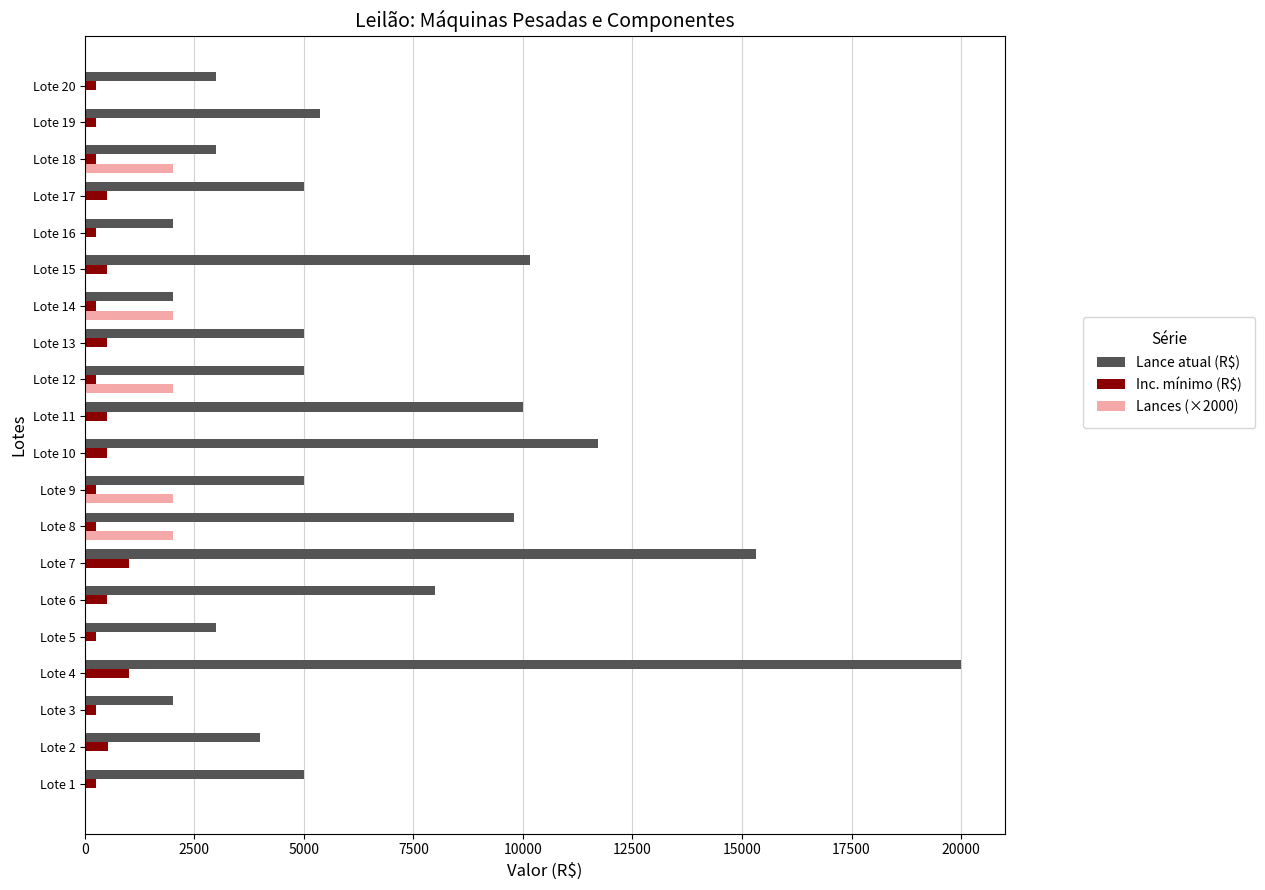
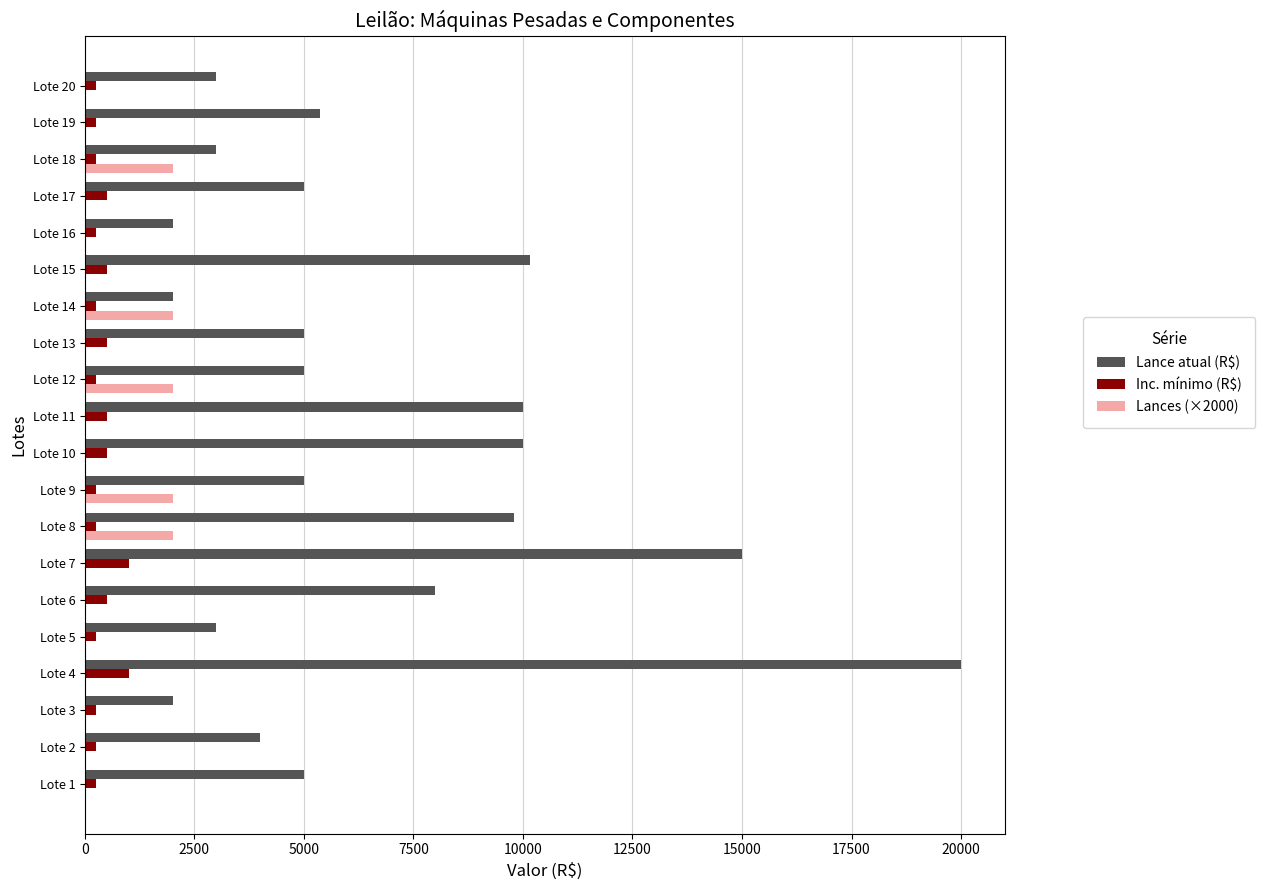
  {
    "Lance atual (R$)": {
      "Lote 20": 3000,
      "Lote 19": 5400,
      "Lote 18": 3000,
      "Lote 17": 5000,
      "Lote 16": 2000,
      "Lote 15": 10200,
      "Lote 14": 2000,
      "Lote 13": 5000,
      "Lote 12": 5000,
      "Lote 11": 10000,
-     "Lote 10": 11700,
+     "Lote 10": 10000,
      "Lote 9": 5000,
      "Lote 8": 9800,
-     "Lote 7": 15300,
+     "Lote 7": 15000,
      "Lote 6": 8000,
      "Lote 5": 3000,
      "Lote 4": 20000,
      "Lote 3": 2000,
      "Lote 2": 4000,
      "Lote 1": 5000
    },
    "Inc. mínimo (R$)": {
      "Lote 20": 300,
      "Lote 19": 300,
      "Lote 18": 300,
      "Lote 17": 500,
      "Lote 16": 300,
      "Lote 15": 500,
      "Lote 14": 300,
      "Lote 13": 500,
      "Lote 12": 300,
      "Lote 11": 500,
      "Lote 10": 500,
      "Lote 9": 300,
      "Lote 8": 300,
      "Lote 7": 1000,
      "Lote 6": 500,
      "Lote 5": 300,
      "Lote 4": 1000,
      "Lote 3": 300,
-     "Lote 2": 500,
+     "Lote 2": 300,
      "Lote 1": 300
    },
    "Lances (×2000)": {
      "Lote 20": 0,
      "Lote 19": 0,
      "Lote 18": 2000,
      "Lote 17": 0,
      "Lote 16": 0,
      "Lote 15": 0,
      "Lote 14": 2000,
      "Lote 13": 0,
      "Lote 12": 2000,
      "Lote 11": 0,
      "Lote 10": 0,
      "Lote 9": 2000,
      "Lote 8": 2000,
      "Lote 7": 0,
      "Lote 6": 0,
      "Lote 5": 0,
      "Lote 4": 0,
      "Lote 3": 0,
      "Lote 2": 0,
      "Lote 1": 0
    }
  }
